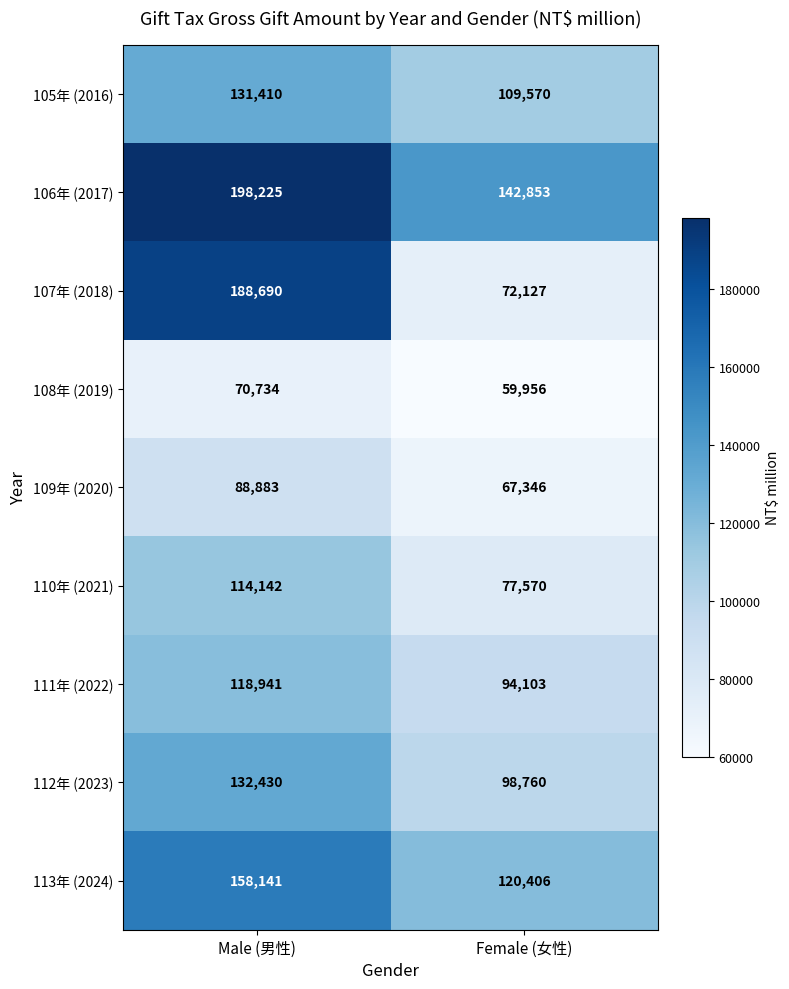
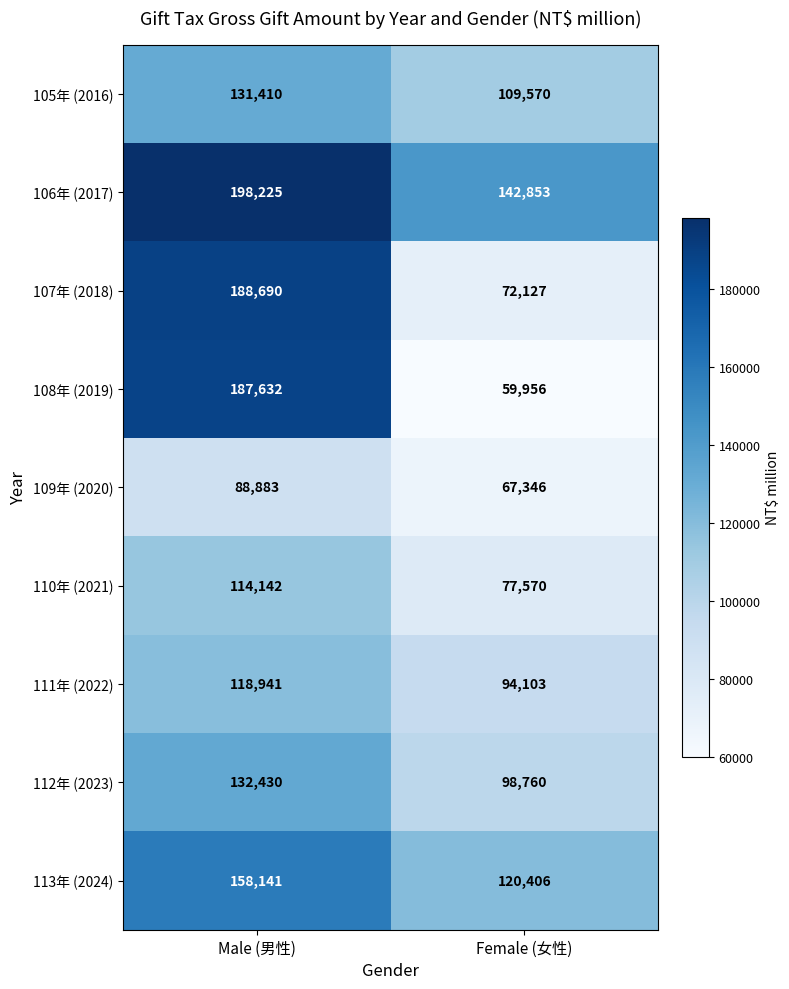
  {
    "105年 (2016)": {
      "Male (男性)": "131,410",
      "Female (女性)": "109,570"
    },
    "106年 (2017)": {
      "Male (男性)": "198,225",
      "Female (女性)": "142,853"
    },
    "107年 (2018)": {
      "Male (男性)": "188,690",
      "Female (女性)": "72,127"
    },
    "108年 (2019)": {
-     "Male (男性)": "70,734",
+     "Male (男性)": "187,632",
      "Female (女性)": "59,956"
    },
    "109年 (2020)": {
      "Male (男性)": "88,883",
      "Female (女性)": "67,346"
    },
    "110年 (2021)": {
      "Male (男性)": "114,142",
      "Female (女性)": "77,570"
    },
    "111年 (2022)": {
      "Male (男性)": "118,941",
      "Female (女性)": "94,103"
    },
    "112年 (2023)": {
      "Male (男性)": "132,430",
      "Female (女性)": "98,760"
    },
    "113年 (2024)": {
      "Male (男性)": "158,141",
      "Female (女性)": "120,406"
    }
  }
